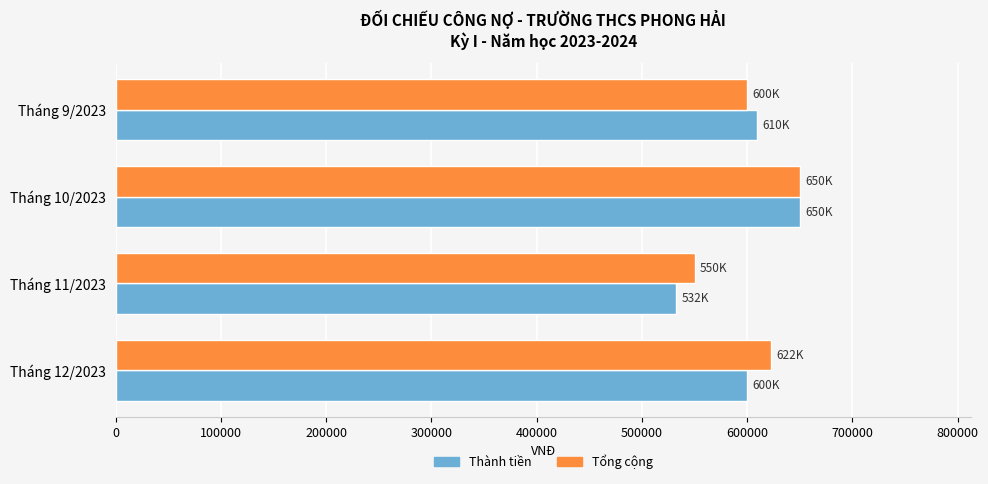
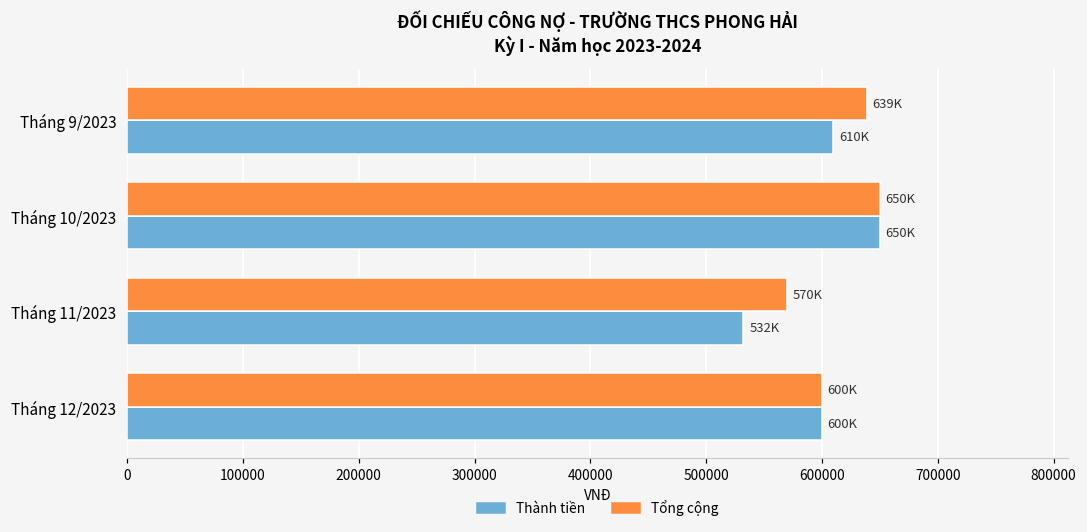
  {
    "Thành tiền": {
      "Tháng 9/2023": "610K",
      "Tháng 10/2023": "650K",
      "Tháng 11/2023": "532K",
      "Tháng 12/2023": "600K"
    },
    "Tổng cộng": {
-     "Tháng 9/2023": "600K",
+     "Tháng 9/2023": "639K",
      "Tháng 10/2023": "650K",
-     "Tháng 11/2023": "550K",
-     "Tháng 12/2023": "622K"
+     "Tháng 11/2023": "570K",
+     "Tháng 12/2023": "600K"
    }
  }
